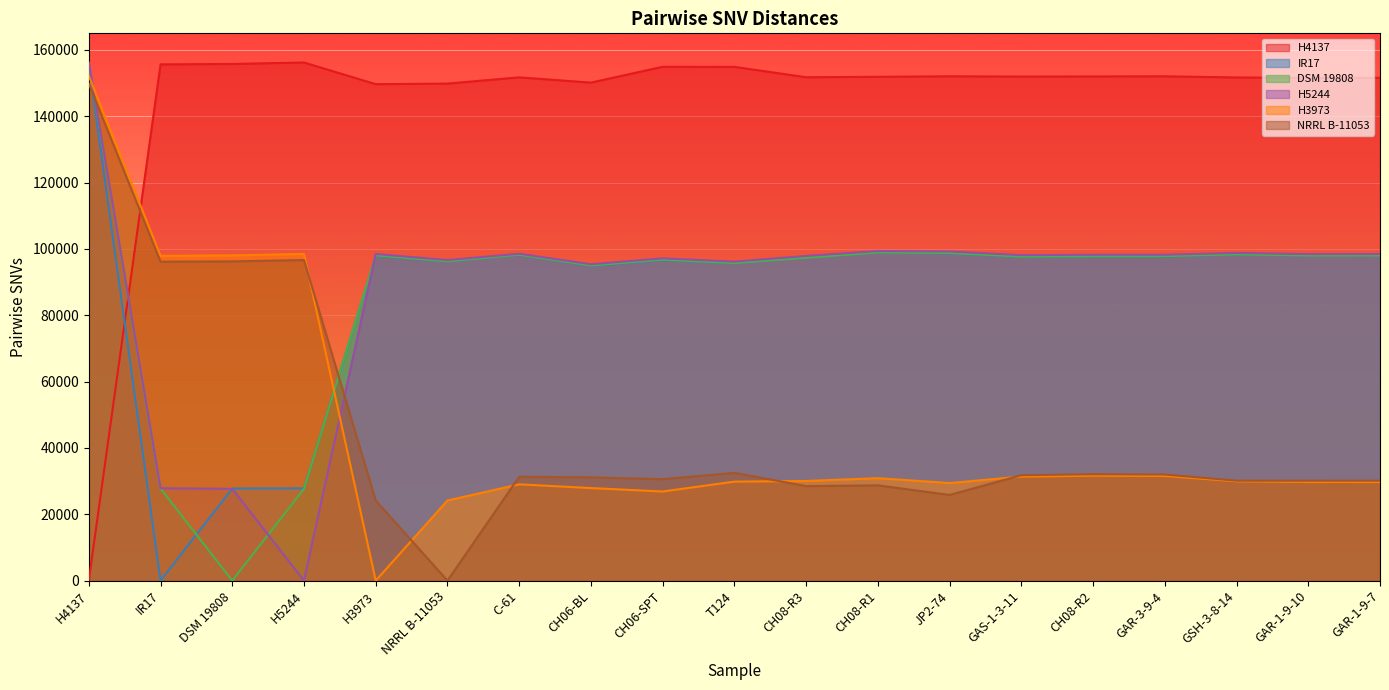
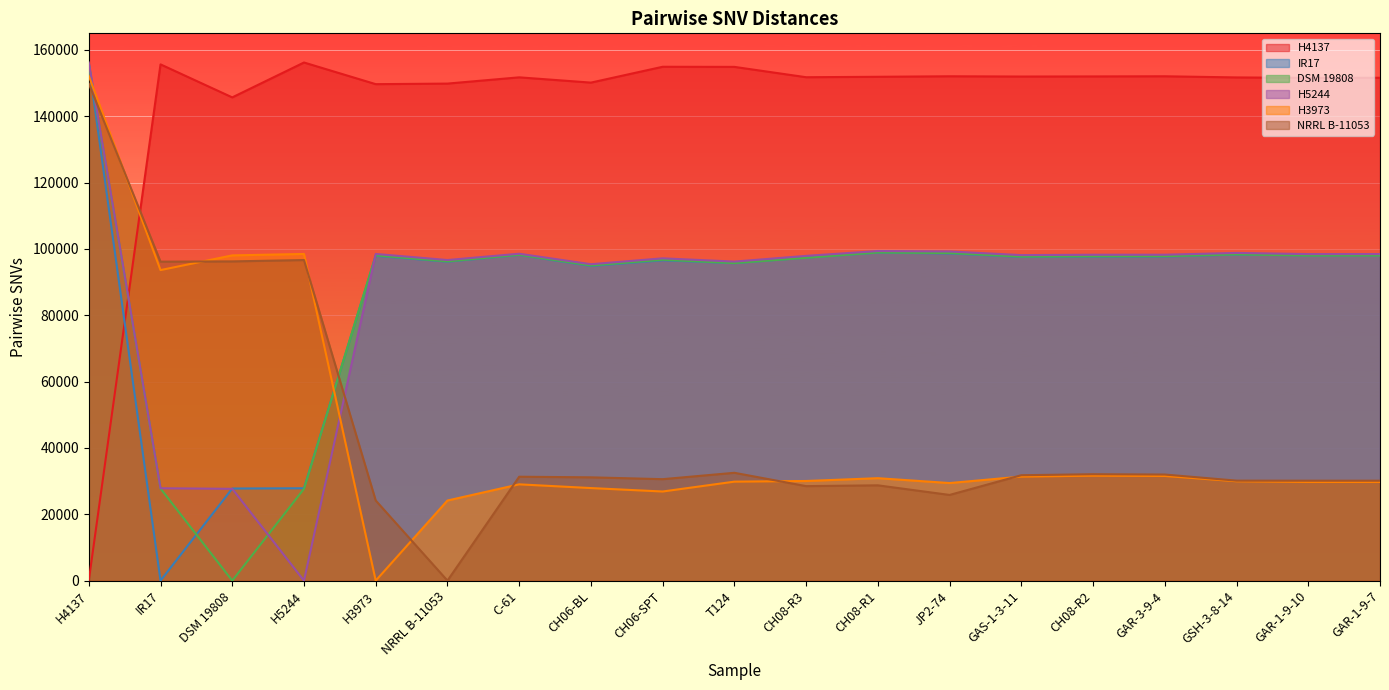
  {
    "H4137": {
      "H4137": 0,
      "IR17": 156000,
-     "DSM 19808": 156000,
+     "DSM 19808": 146000,
      "H5244": 156000,
      "H3973": 150000,
      "NRRL B-11053": 150000,
      "C-61": 152000,
      "CH06-BL": 150000,
      "CH06-SPT": 155000,
      "T124": 155000,
      "CH08-R3": 152000,
      "CH08-R1": 152000,
      "JP2-74": 152000,
      "GAS-1-3-11": 152000,
      "CH08-R2": 152000,
      "GAR-3-9-4": 152000,
      "GSH-3-8-14": 152000,
      "GAR-1-9-7": 152000
    },
    "IR17": {
      "IR17": 0
    },
    "DSM 19808": {
      "DSM 19808": 0
    },
    "H5244": {
      "H5244": 0
    },
    "H3973": {
      "H4137": 152000,
-     "IR17": 98000,
+     "IR17": 94000,
      "DSM 19808": 98000,
      "H5244": 98000,
      "H3973": 0,
      "NRRL B-11053": 24000,
      "C-61": 29000,
      "CH06-BL": 28000,
      "CH06-SPT": 27000,
      "T124": 30000,
      "CH08-R3": 30000,
      "CH08-R1": 31000,
      "JP2-74": 29000
    },
    "NRRL B-11053": {
      "H4137": 150000,
      "IR17": 96000,
      "DSM 19808": 96000,
      "H5244": 97000,
      "H3973": 24000,
      "NRRL B-11053": 0,
      "C-61": 31000,
      "CH06-BL": 31000,
      "CH06-SPT": 31000,
      "T124": 33000,
      "CH08-R3": 28000,
      "CH08-R1": 29000,
      "JP2-74": 26000
    }
  }
